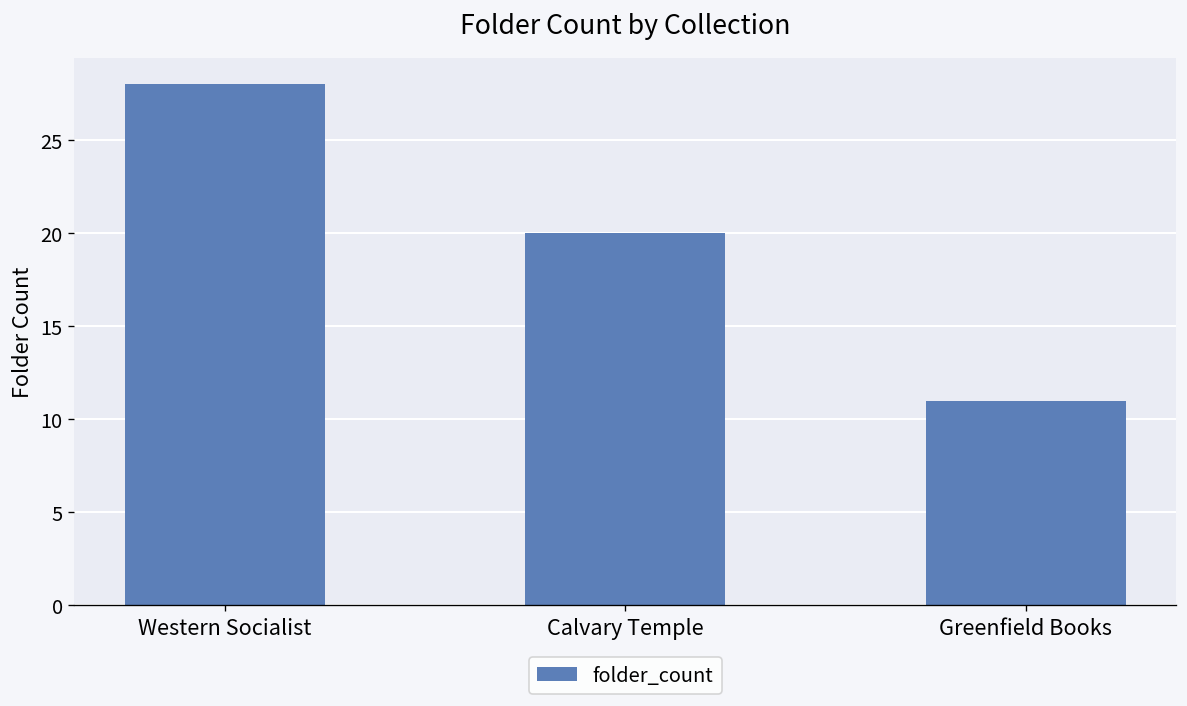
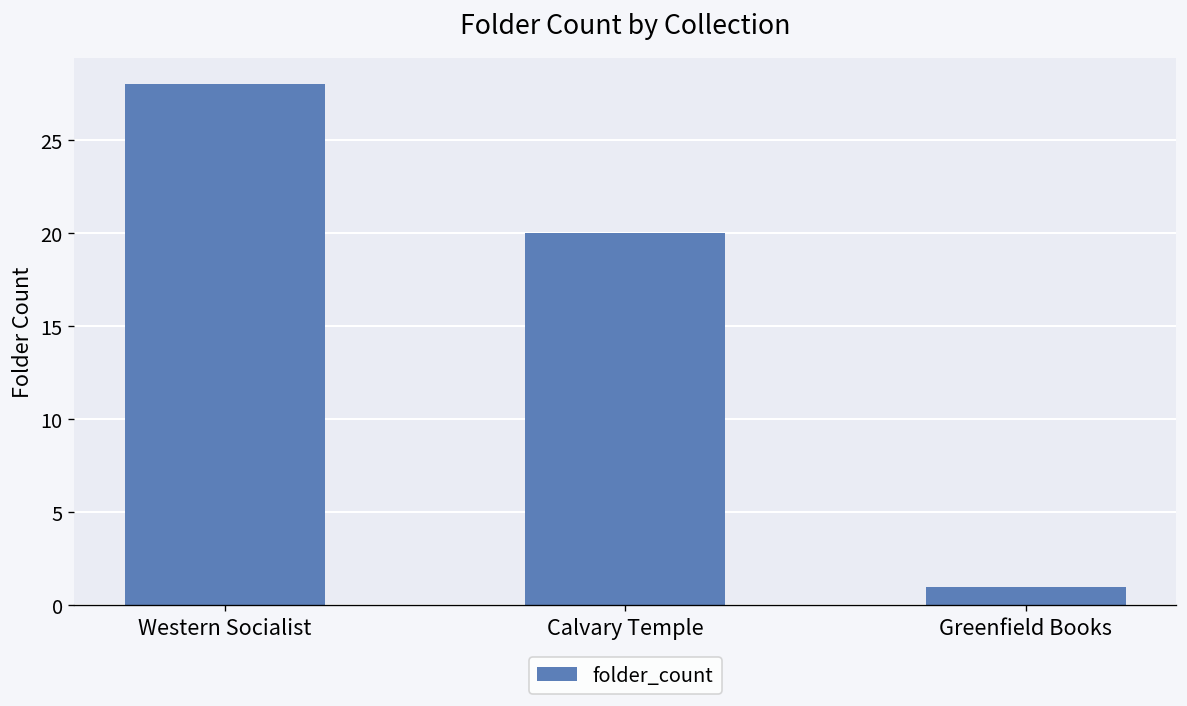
  {
    "Western Socialist": 28,
    "Calvary Temple": 20,
-   "Greenfield Books": 11
+   "Greenfield Books": 1
  }
